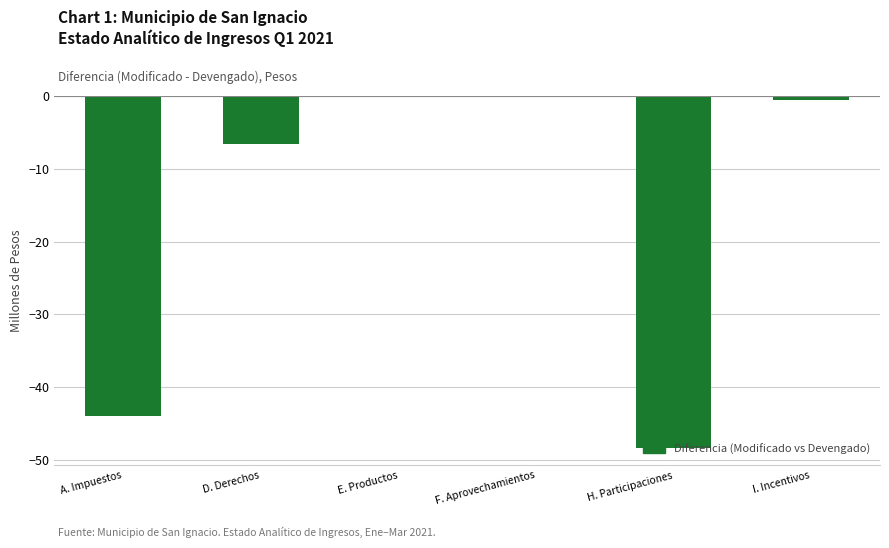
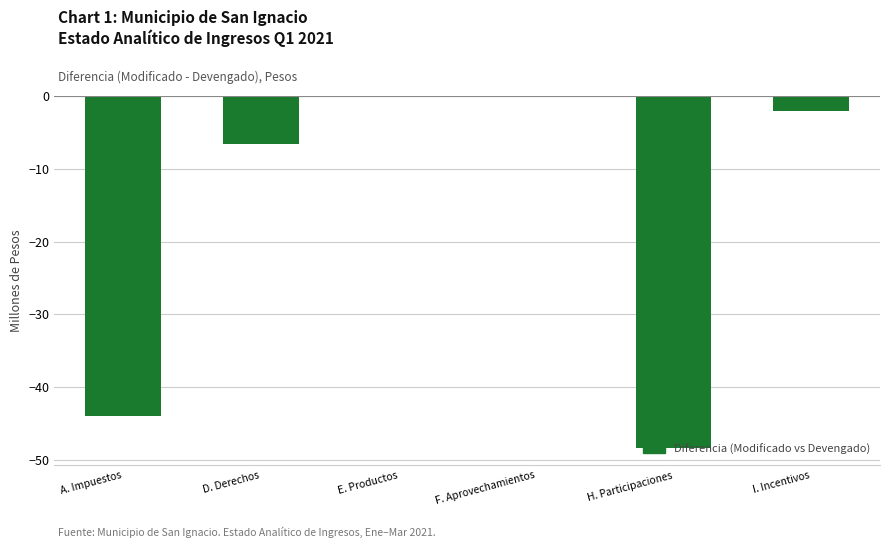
  {
    "A. Impuestos": -44,
    "D. Derechos": -7,
    "H. Participaciones": -48,
-   "I. Incentivos": -1
+   "I. Incentivos": -2
  }
